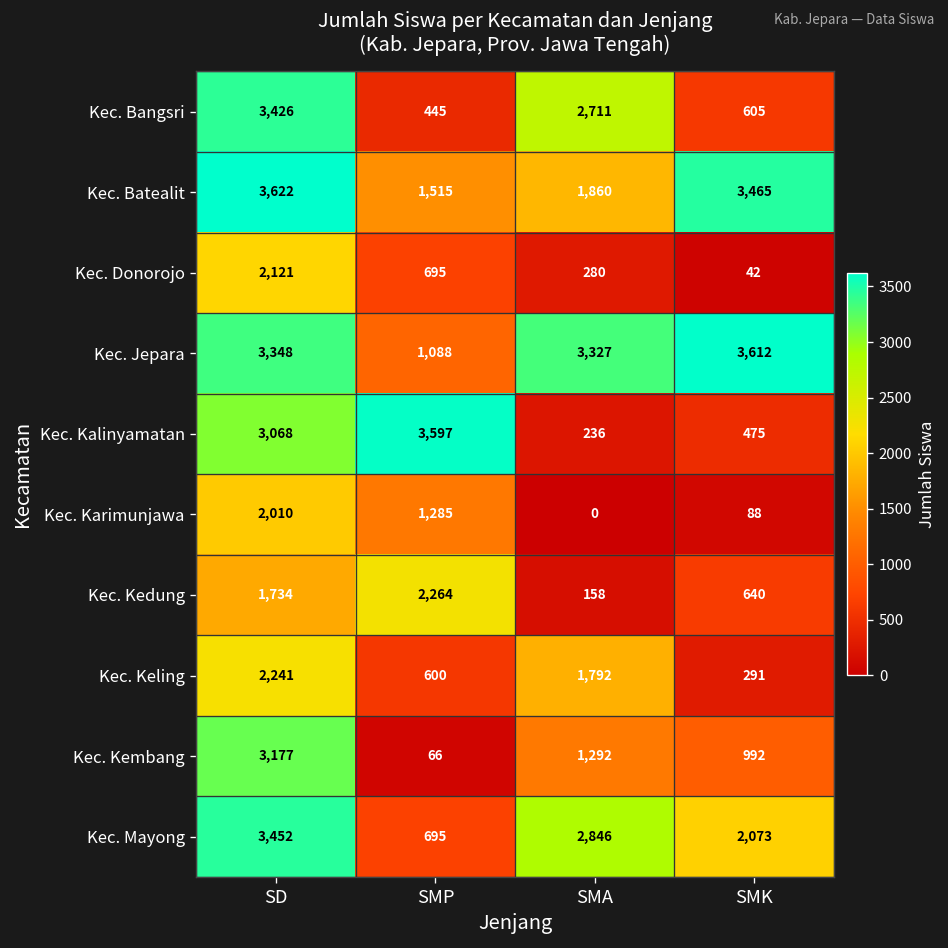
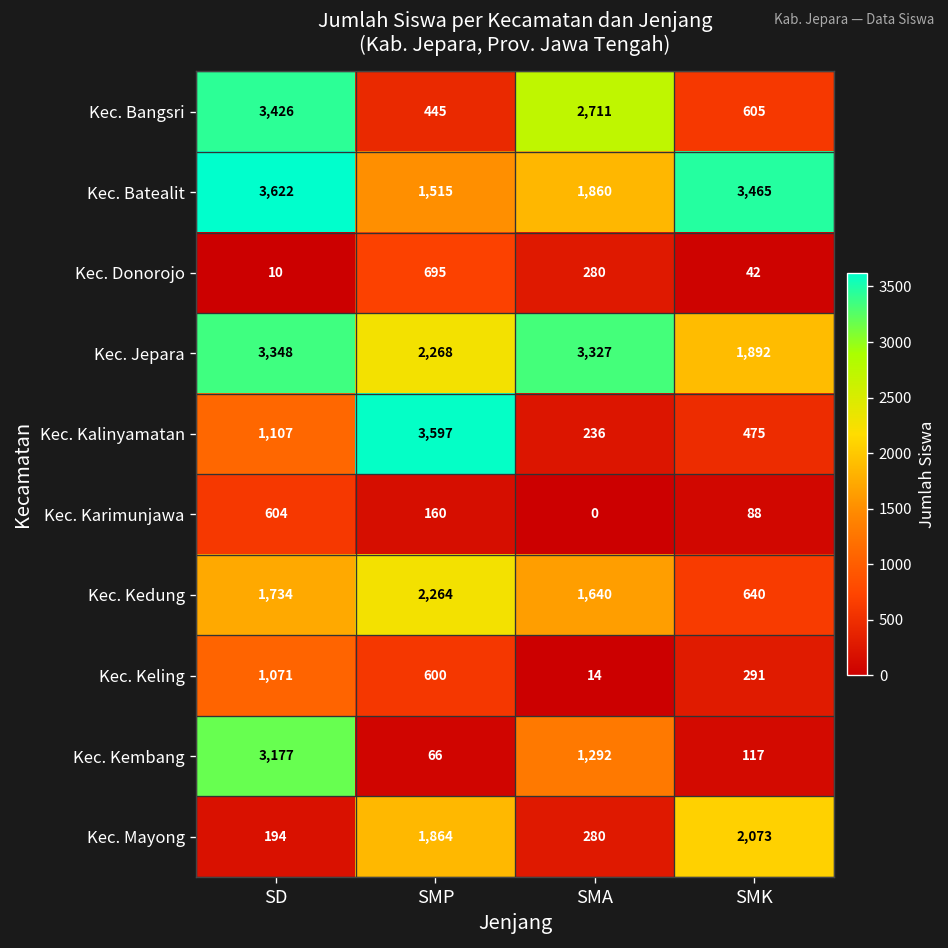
  {
    "Kec. Bangsri": {
      "SD": "3,426",
      "SMP": "445",
      "SMA": "2,711",
      "SMK": "605"
    },
    "Kec. Batealit": {
      "SD": "3,622",
      "SMP": "1,515",
      "SMA": "1,860",
      "SMK": "3,465"
    },
    "Kec. Donorojo": {
-     "SD": "2,121",
+     "SD": "10",
      "SMP": "695",
      "SMA": "280",
      "SMK": "42"
    },
    "Kec. Jepara": {
      "SD": "3,348",
-     "SMP": "1,088",
+     "SMP": "2,268",
      "SMA": "3,327",
-     "SMK": "3,612"
+     "SMK": "1,892"
    },
    "Kec. Kalinyamatan": {
-     "SD": "3,068",
+     "SD": "1,107",
      "SMP": "3,597",
      "SMA": "236",
      "SMK": "475"
    },
    "Kec. Karimunjawa": {
-     "SD": "2,010",
-     "SMP": "1,285",
+     "SD": "604",
+     "SMP": "160",
      "SMA": "0",
      "SMK": "88"
    },
    "Kec. Kedung": {
      "SD": "1,734",
      "SMP": "2,264",
-     "SMA": "158",
+     "SMA": "1,640",
      "SMK": "640"
    },
    "Kec. Keling": {
-     "SD": "2,241",
+     "SD": "1,071",
      "SMP": "600",
-     "SMA": "1,792",
+     "SMA": "14",
      "SMK": "291"
    },
    "Kec. Kembang": {
      "SD": "3,177",
      "SMP": "66",
      "SMA": "1,292",
-     "SMK": "992"
+     "SMK": "117"
    },
    "Kec. Mayong": {
-     "SD": "3,452",
-     "SMP": "695",
-     "SMA": "2,846",
+     "SD": "194",
+     "SMP": "1,864",
+     "SMA": "280",
      "SMK": "2,073"
    }
  }
